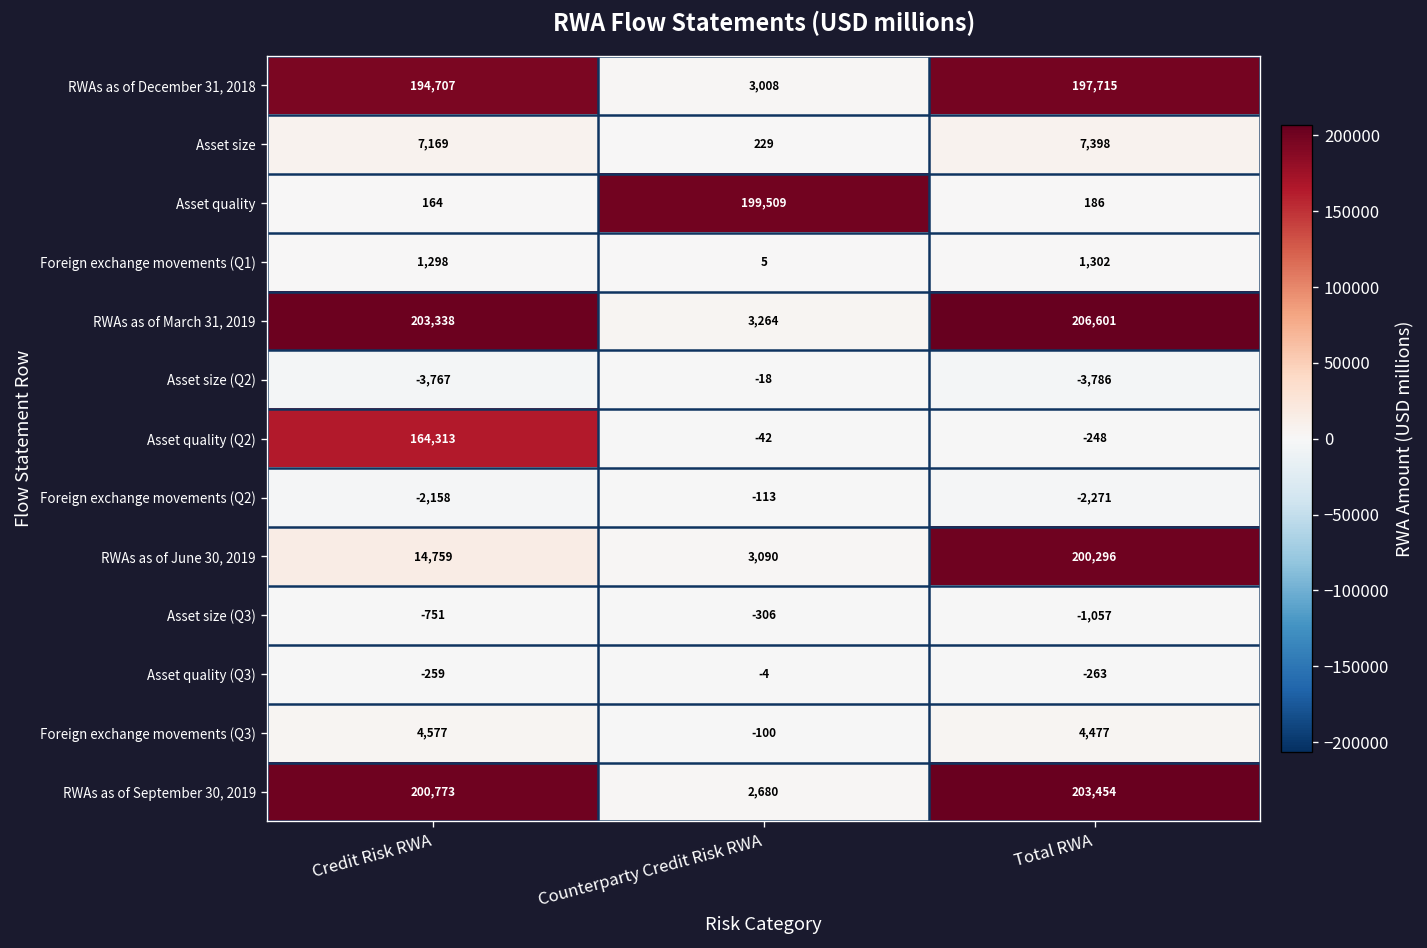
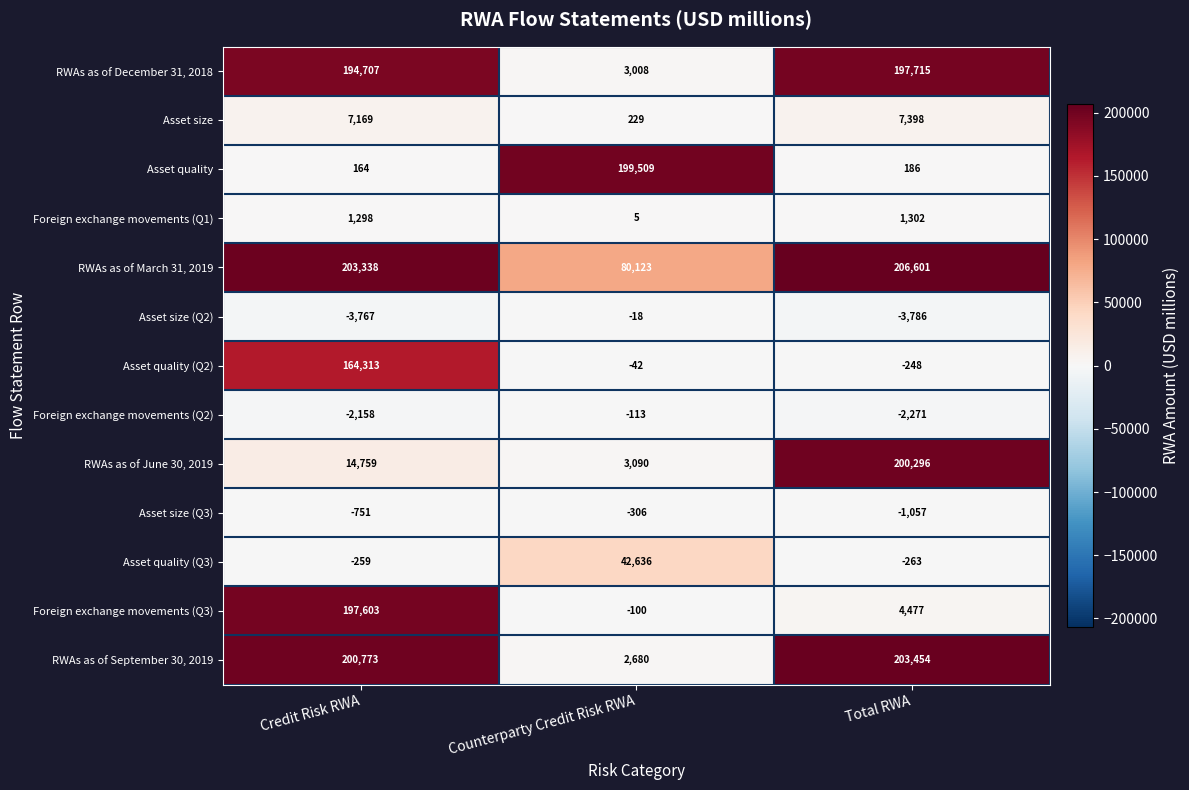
  {
    "RWAs as of December 31, 2018": {
      "Credit Risk RWA": "194,707",
      "Counterparty Credit Risk RWA": "3,008",
      "Total RWA": "197,715"
    },
    "Asset size": {
      "Credit Risk RWA": "7,169",
      "Counterparty Credit Risk RWA": "229",
      "Total RWA": "7,398"
    },
    "Asset quality": {
      "Credit Risk RWA": "164",
      "Counterparty Credit Risk RWA": "199,509",
      "Total RWA": "186"
    },
    "Foreign exchange movements (Q1)": {
      "Credit Risk RWA": "1,298",
      "Counterparty Credit Risk RWA": "5",
      "Total RWA": "1,302"
    },
    "RWAs as of March 31, 2019": {
      "Credit Risk RWA": "203,338",
-     "Counterparty Credit Risk RWA": "3,264",
+     "Counterparty Credit Risk RWA": "80,123",
      "Total RWA": "206,601"
    },
    "Asset size (Q2)": {
      "Credit Risk RWA": "-3,767",
      "Counterparty Credit Risk RWA": "-18",
      "Total RWA": "-3,786"
    },
    "Asset quality (Q2)": {
      "Credit Risk RWA": "164,313",
      "Counterparty Credit Risk RWA": "-42",
      "Total RWA": "-248"
    },
    "Foreign exchange movements (Q2)": {
      "Credit Risk RWA": "-2,158",
      "Counterparty Credit Risk RWA": "-113",
      "Total RWA": "-2,271"
    },
    "RWAs as of June 30, 2019": {
      "Credit Risk RWA": "14,759",
      "Counterparty Credit Risk RWA": "3,090",
      "Total RWA": "200,296"
    },
    "Asset size (Q3)": {
      "Credit Risk RWA": "-751",
      "Counterparty Credit Risk RWA": "-306",
      "Total RWA": "-1,057"
    },
    "Asset quality (Q3)": {
      "Credit Risk RWA": "-259",
-     "Counterparty Credit Risk RWA": "-4",
+     "Counterparty Credit Risk RWA": "42,636",
      "Total RWA": "-263"
    },
    "Foreign exchange movements (Q3)": {
-     "Credit Risk RWA": "4,577",
+     "Credit Risk RWA": "197,603",
      "Counterparty Credit Risk RWA": "-100",
      "Total RWA": "4,477"
    },
    "RWAs as of September 30, 2019": {
      "Credit Risk RWA": "200,773",
      "Counterparty Credit Risk RWA": "2,680",
      "Total RWA": "203,454"
    }
  }
